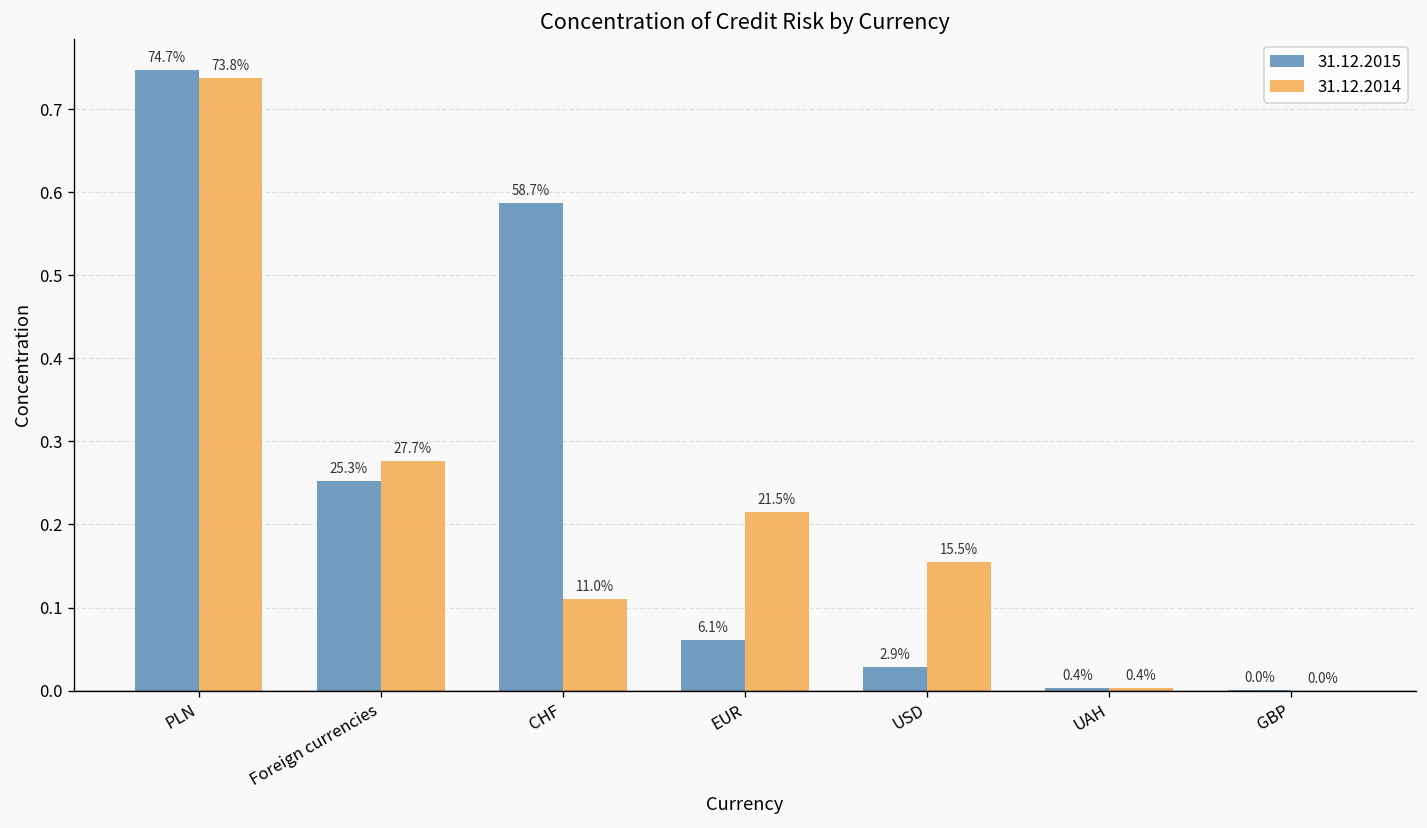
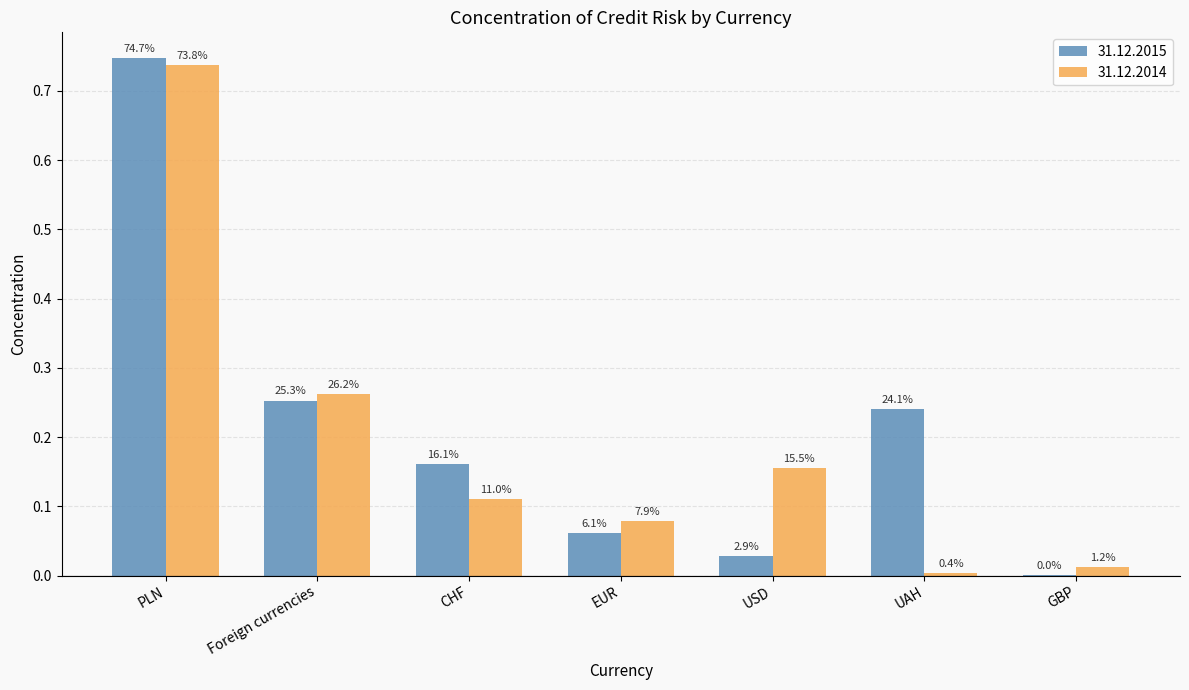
  {
    "31.12.2015": {
      "PLN": "74.7%",
      "Foreign currencies": "25.3%",
-     "CHF": "58.7%",
+     "CHF": "16.1%",
      "EUR": "6.1%",
      "USD": "2.9%",
-     "UAH": "0.4%",
+     "UAH": "24.1%",
      "GBP": "0.0%"
    },
    "31.12.2014": {
      "PLN": "73.8%",
-     "Foreign currencies": "27.7%",
+     "Foreign currencies": "26.2%",
      "CHF": "11.0%",
-     "EUR": "21.5%",
+     "EUR": "7.9%",
      "USD": "15.5%",
      "UAH": "0.4%",
-     "GBP": "0.0%"
+     "GBP": "1.2%"
    }
  }
